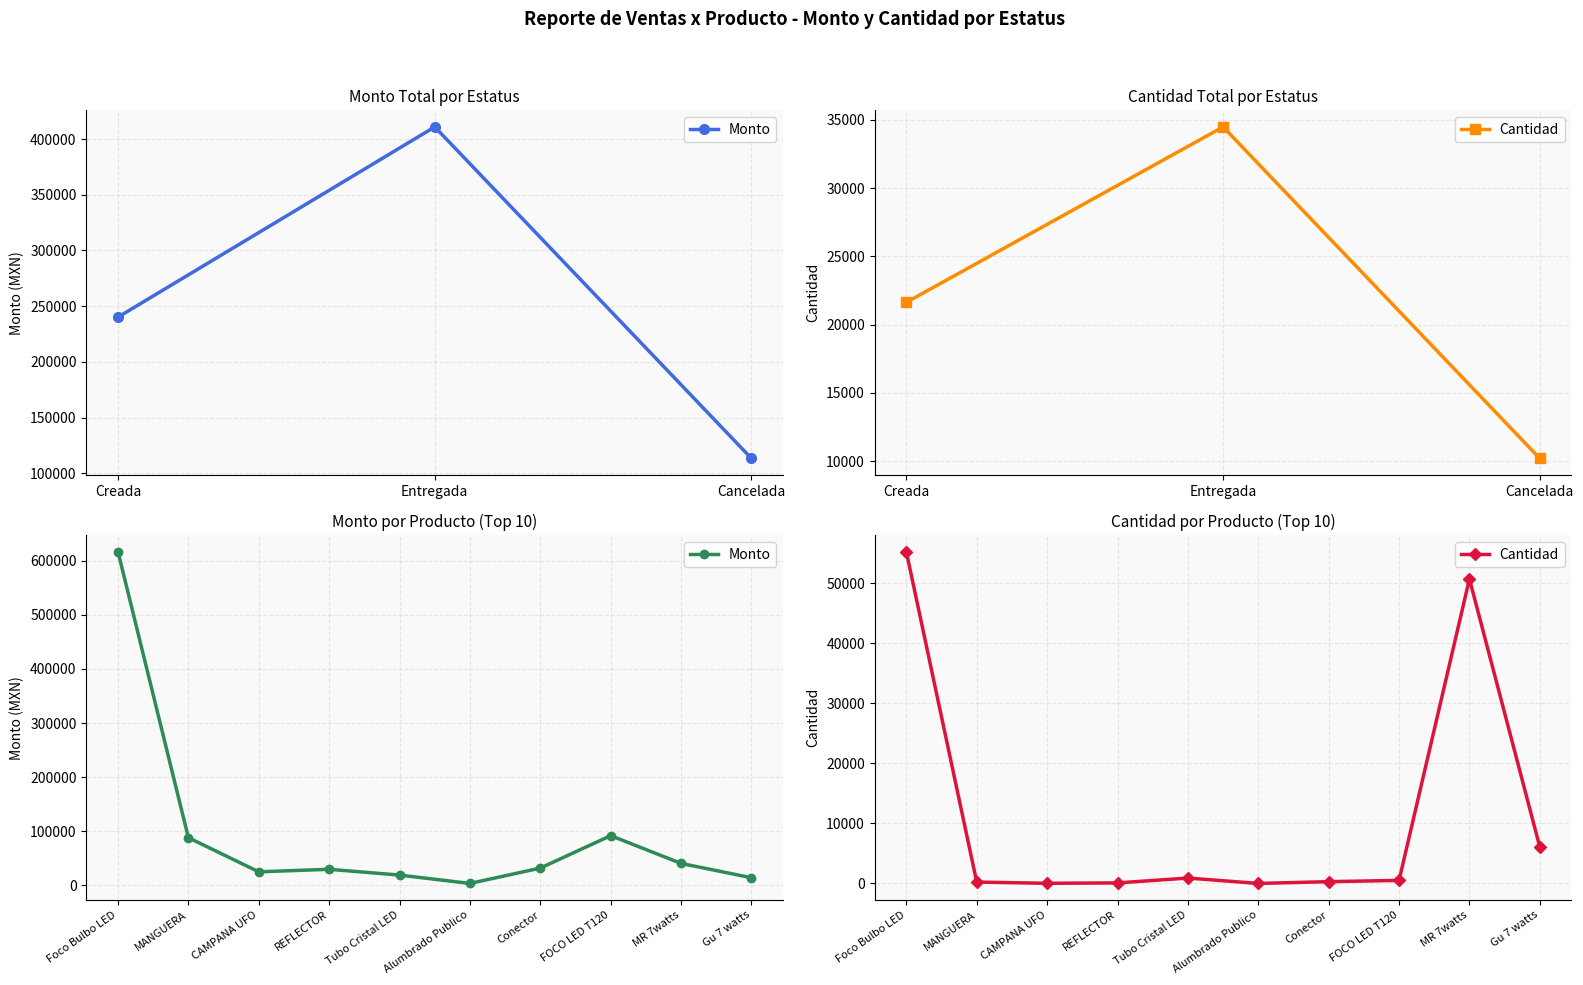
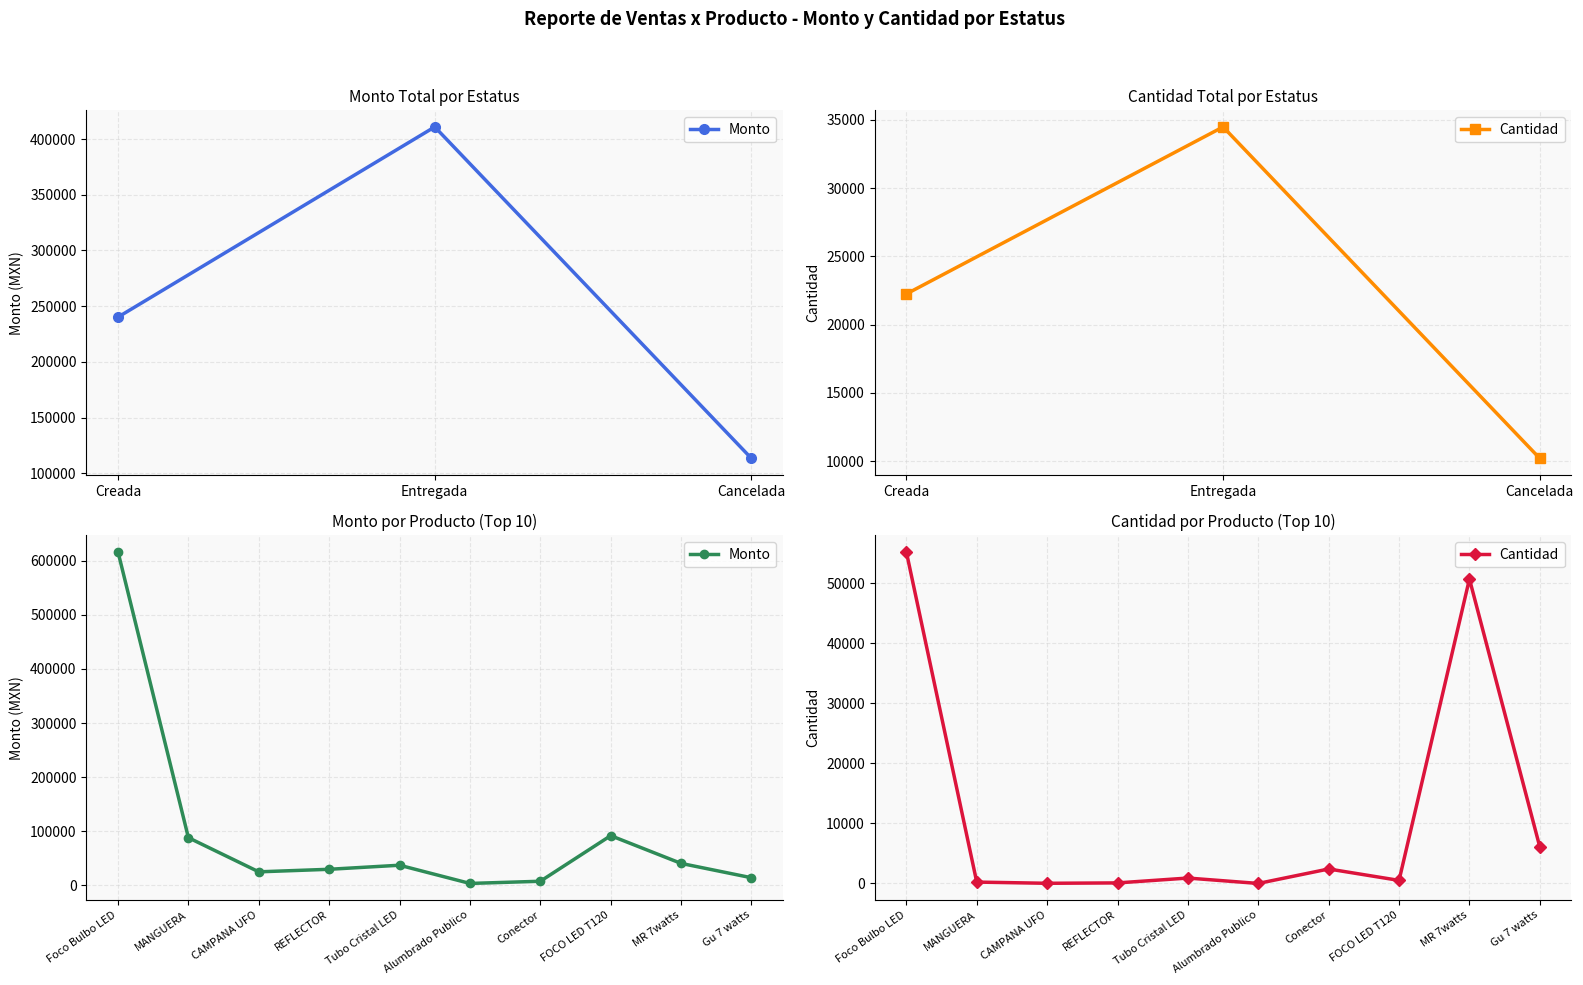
  {
    "Monto Total por Estatus": {
      "Creada": 240000,
      "Entregada": 411000,
      "Cancelada": 113000
    },
    "Cantidad Total por Estatus": {
-     "Creada": 21600,
+     "Creada": 22200,
      "Entregada": 34500,
      "Cancelada": 10200
    },
    "Monto por Producto (Top 10)": {
      "Foco Bulbo LED": 620000,
      "MANGUERA": 90000,
      "CAMPANA UFO": 20000,
      "REFLECTOR": 30000,
-     "Tubo Cristal LED": 20000,
+     "Tubo Cristal LED": 40000,
      "Alumbrado Publico": 0,
-     "Conector": 30000,
+     "Conector": 10000,
      "FOCO LED T120": 90000,
      "MR 7watts": 40000,
      "Gu 7 watts": 10000
    },
    "Cantidad por Producto (Top 10)": {
      "Foco Bulbo LED": 55000,
      "MANGUERA": 0,
      "CAMPANA UFO": 0,
      "REFLECTOR": 0,
      "Tubo Cristal LED": 1000,
      "Alumbrado Publico": 0,
-     "Conector": 0,
+     "Conector": 2000,
      "FOCO LED T120": 1000,
      "MR 7watts": 51000,
      "Gu 7 watts": 6000
    }
  }
